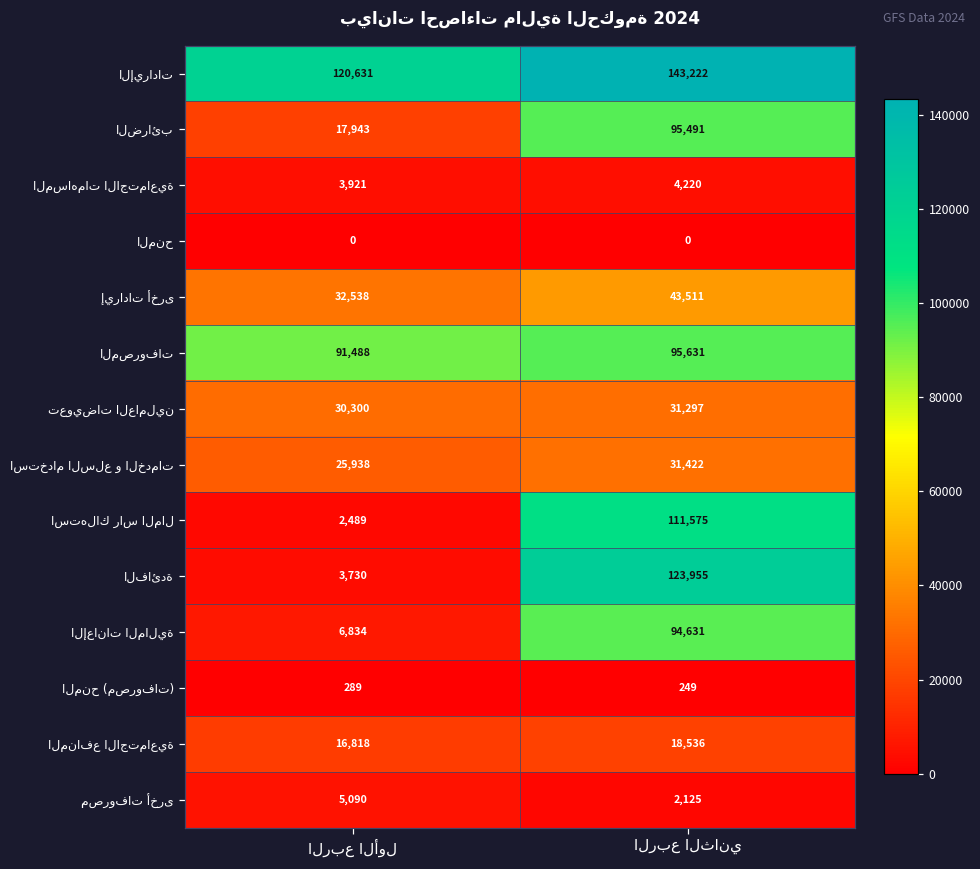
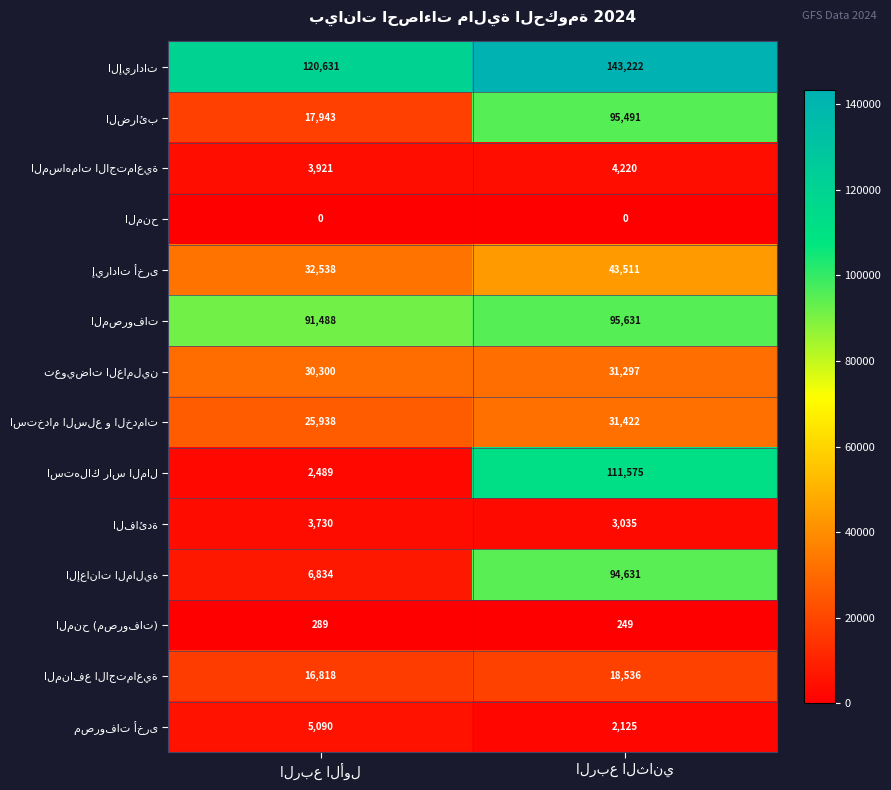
  {
    "الإيرادات": {
      "الربع الأول": "120,631",
      "الربع الثاني": "143,222"
    },
    "الضرائب": {
      "الربع الأول": "17,943",
      "الربع الثاني": "95,491"
    },
    "المساهمات الاجتماعية": {
      "الربع الأول": "3,921",
      "الربع الثاني": "4,220"
    },
    "المنح": {
      "الربع الأول": "0",
      "الربع الثاني": "0"
    },
    "إيرادات أخرى": {
      "الربع الأول": "32,538",
      "الربع الثاني": "43,511"
    },
    "المصروفات": {
      "الربع الأول": "91,488",
      "الربع الثاني": "95,631"
    },
    "تعويضات العاملين": {
      "الربع الأول": "30,300",
      "الربع الثاني": "31,297"
    },
    "استخدام السلع و الخدمات": {
      "الربع الأول": "25,938",
      "الربع الثاني": "31,422"
    },
    "استهلاك راس المال": {
      "الربع الأول": "2,489",
      "الربع الثاني": "111,575"
    },
    "الفائدة": {
      "الربع الأول": "3,730",
-     "الربع الثاني": "123,955"
+     "الربع الثاني": "3,035"
    },
    "الإعانات المالية": {
      "الربع الأول": "6,834",
      "الربع الثاني": "94,631"
    },
    "المنح (مصروفات)": {
      "الربع الأول": "289",
      "الربع الثاني": "249"
    },
    "المنافع الاجتماعية": {
      "الربع الأول": "16,818",
      "الربع الثاني": "18,536"
    },
    "مصروفات أخرى": {
      "الربع الأول": "5,090",
      "الربع الثاني": "2,125"
    }
  }
